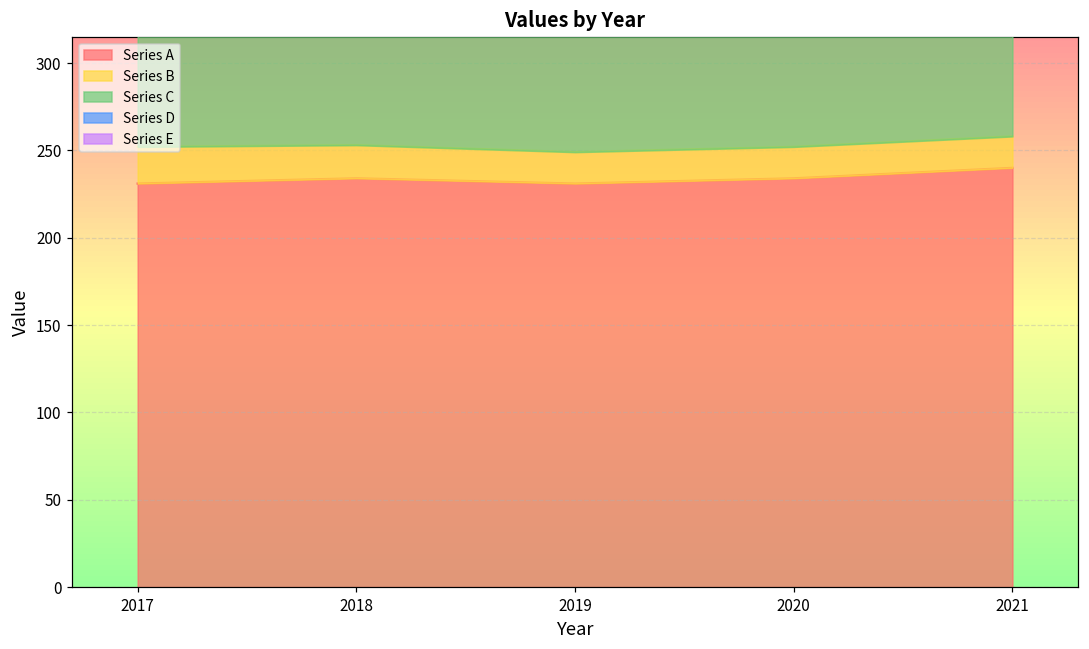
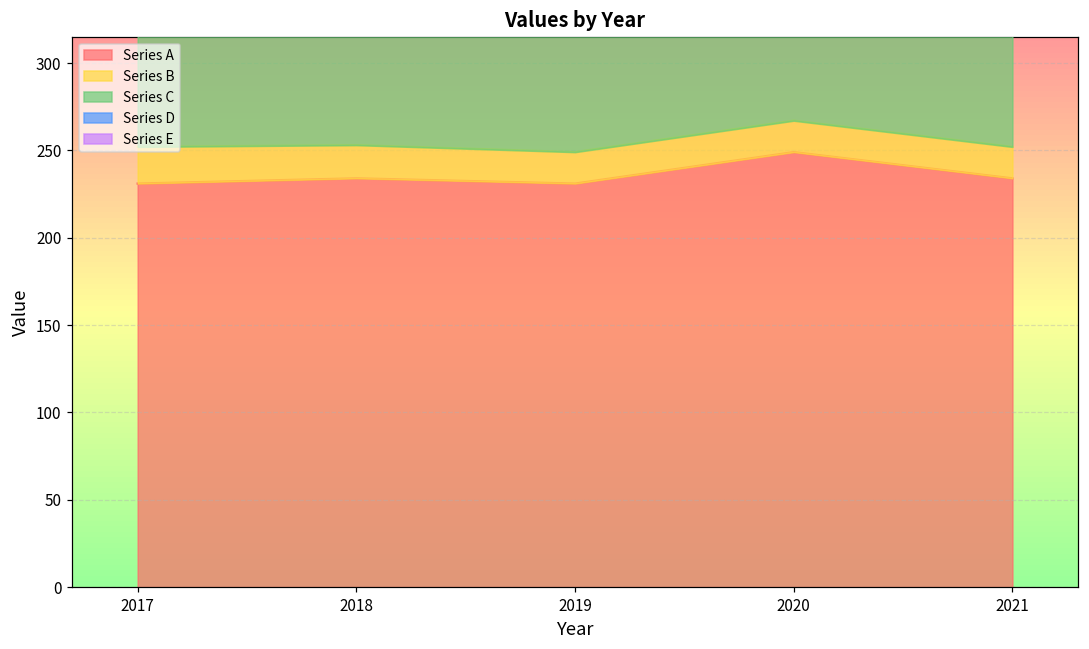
  {
    "Series A": {
      "2017": 231,
      "2018": 234,
      "2019": 231,
-     "2020": 234,
-     "2021": 240
+     "2020": 249,
+     "2021": 234
    },
    "Series B": {
      "2018": 19,
      "2019": 18,
      "2020": 18,
      "2021": 18
    }
  }
